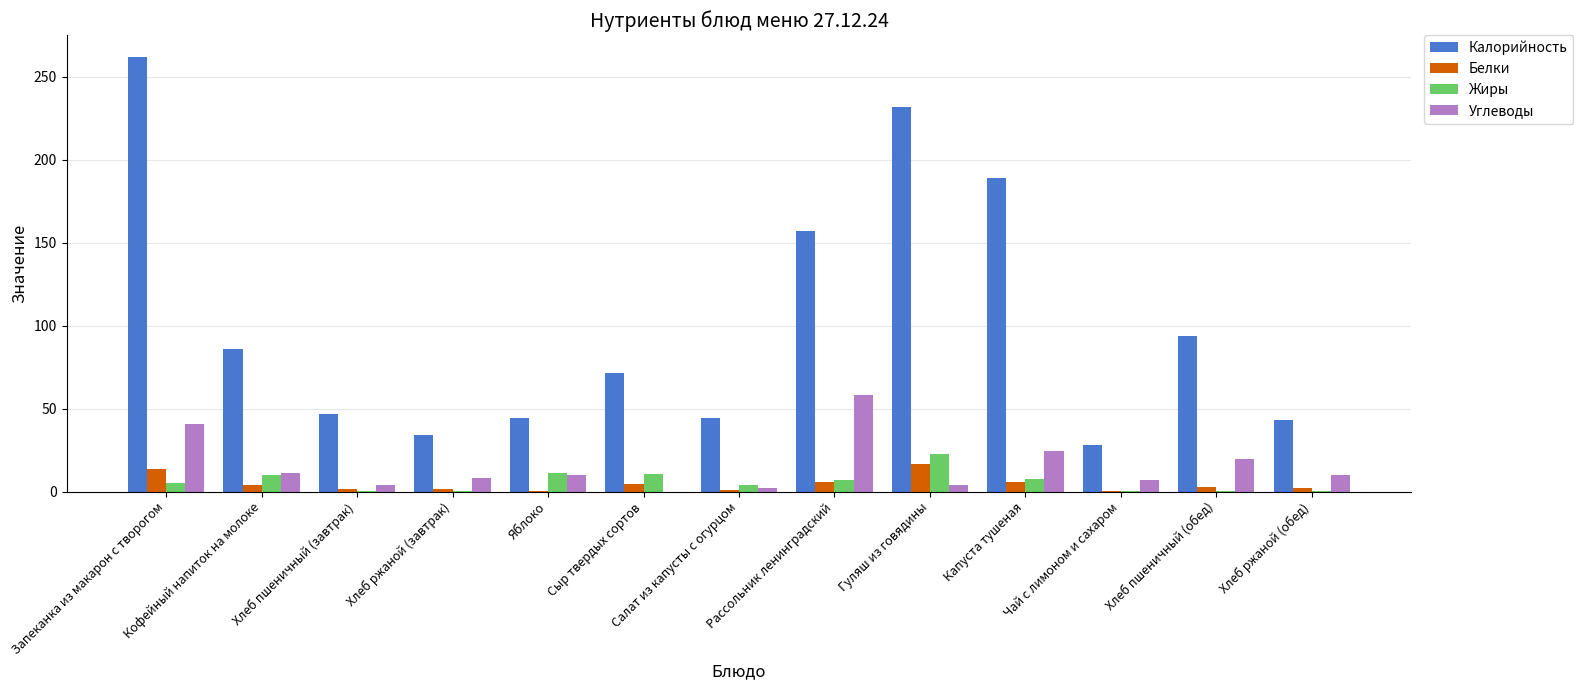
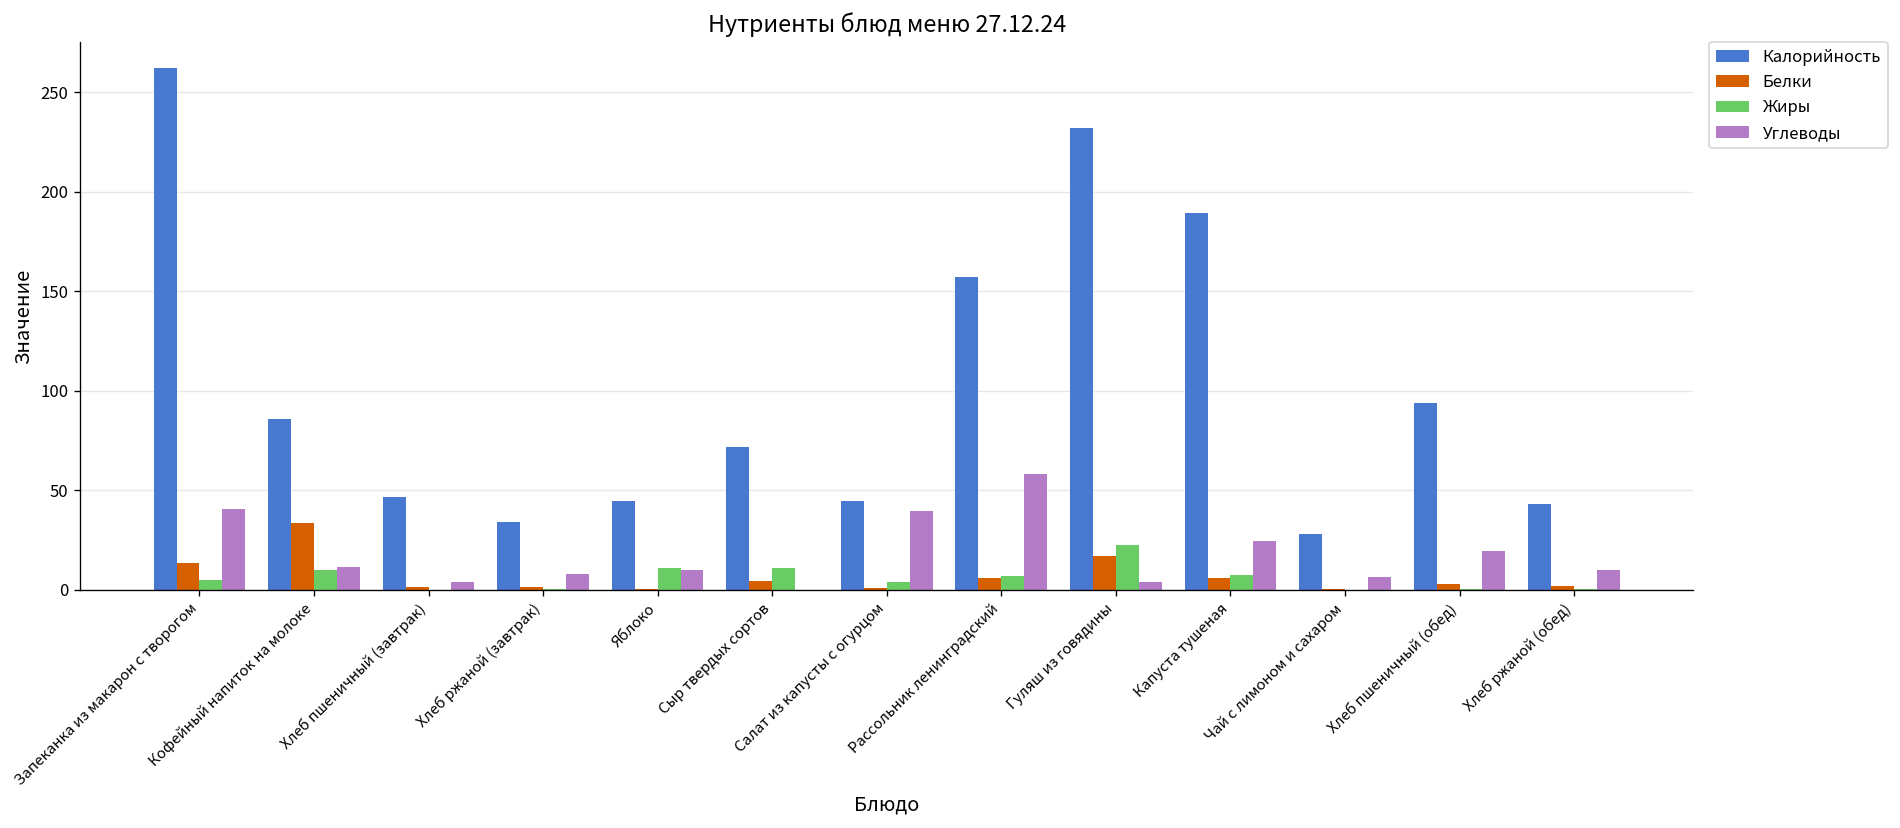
  {
    "Калорийность": {
      "Запеканка из макарон с творогом": 262,
      "Кофейный напиток на молоке": 86,
      "Хлеб пшеничный (завтрак)": 47,
      "Хлеб ржаной (завтрак)": 34,
      "Яблоко": 44,
      "Сыр твердых сортов": 72,
      "Салат из капусты с огурцом": 45,
      "Рассольник ленинградский": 157,
      "Гуляш из говядины": 232,
      "Капуста тушеная": 189,
      "Чай с лимоном и сахаром": 28,
      "Хлеб пшеничный (обед)": 94,
      "Хлеб ржаной (обед)": 43
    },
    "Белки": {
      "Запеканка из макарон с творогом": 14,
-     "Кофейный напиток на молоке": 4,
+     "Кофейный напиток на молоке": 34,
      "Хлеб пшеничный (завтрак)": 2,
      "Сыр твердых сортов": 5,
      "Рассольник ленинградский": 6,
      "Гуляш из говядины": 17,
      "Капуста тушеная": 6,
      "Хлеб пшеничный (обед)": 3,
      "Хлеб ржаной (обед)": 2
    },
    "Жиры": {
      "Запеканка из макарон с творогом": 5,
      "Кофейный напиток на молоке": 10,
      "Яблоко": 11,
      "Сыр твердых сортов": 11,
      "Салат из капусты с огурцом": 4,
      "Рассольник ленинградский": 7,
      "Гуляш из говядины": 22,
      "Капуста тушеная": 8
    },
    "Углеводы": {
      "Запеканка из макарон с творогом": 41,
      "Кофейный напиток на молоке": 11,
      "Хлеб пшеничный (завтрак)": 4,
      "Хлеб ржаной (завтрак)": 8,
      "Яблоко": 10,
      "Сыр твердых сортов": 0,
-     "Салат из капусты с огурцом": 2,
+     "Салат из капусты с огурцом": 40,
      "Рассольник ленинградский": 58,
      "Гуляш из говядины": 4,
      "Капуста тушеная": 24,
      "Чай с лимоном и сахаром": 7,
      "Хлеб пшеничный (обед)": 20,
      "Хлеб ржаной (обед)": 10
    }
  }
